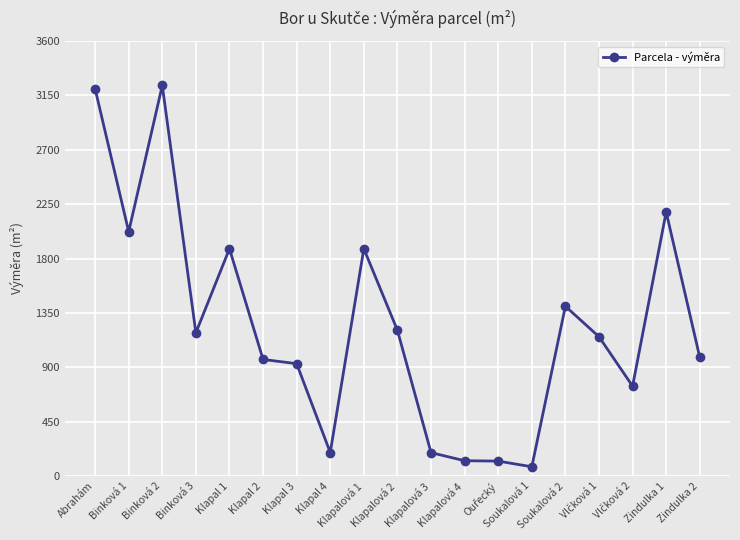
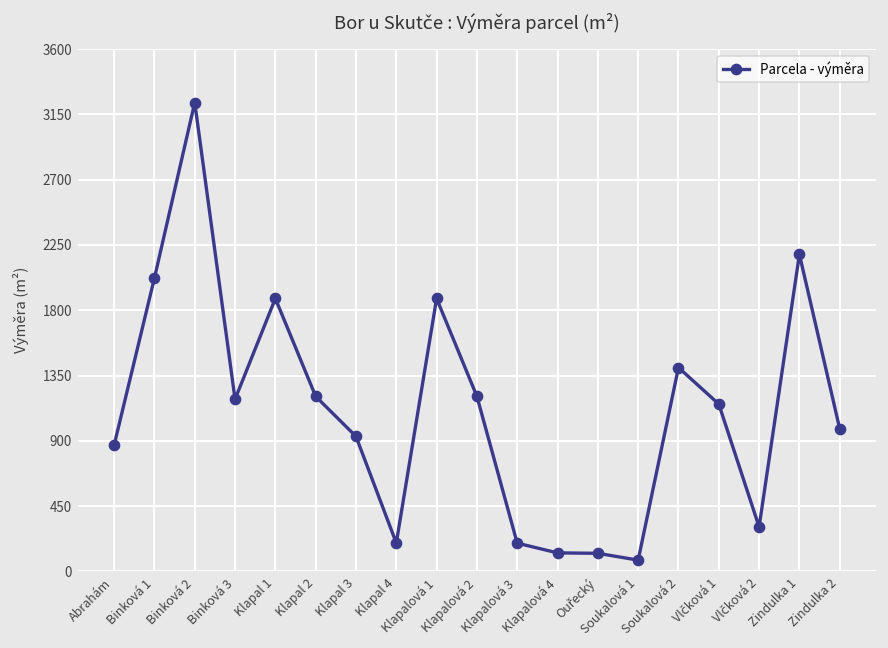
  {
-   "Abrahám": 3210,
+   "Abrahám": 870,
    "Binková 1": 2020,
    "Binková 2": 3230,
    "Binková 3": 1190,
    "Klapal 1": 1880,
-   "Klapal 2": 970,
+   "Klapal 2": 1210,
    "Klapal 3": 930,
    "Klapal 4": 200,
    "Klapalová 1": 1880,
    "Klapalová 2": 1210,
    "Klapalová 3": 190,
    "Klapalová 4": 130,
    "Ouřecký": 120,
    "Soukalová 1": 80,
    "Soukalová 2": 1410,
    "Vlčková 1": 1150,
-   "Vlčková 2": 740,
+   "Vlčková 2": 310,
    "Zindulka 1": 2190,
    "Zindulka 2": 980
  }
